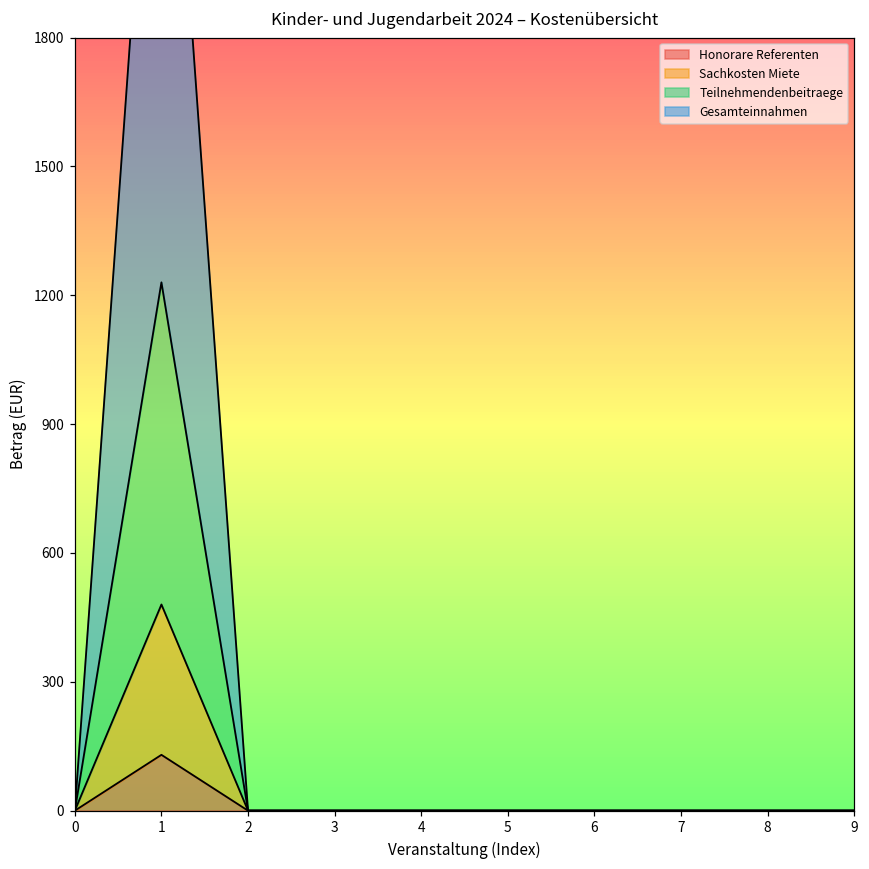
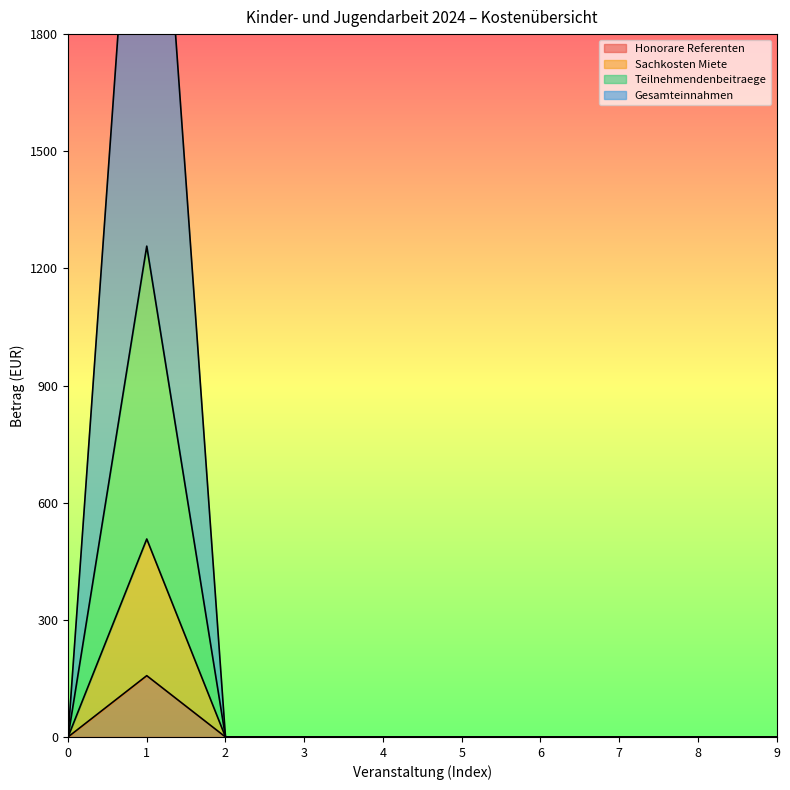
  {
    "Honorare Referenten": {
-     "1": 130
+     "1": 160
    },
    "Sachkosten Miete": {
      "1": 350
    },
    "Teilnehmendenbeitraege": {
      "1": 750
    }
  }
